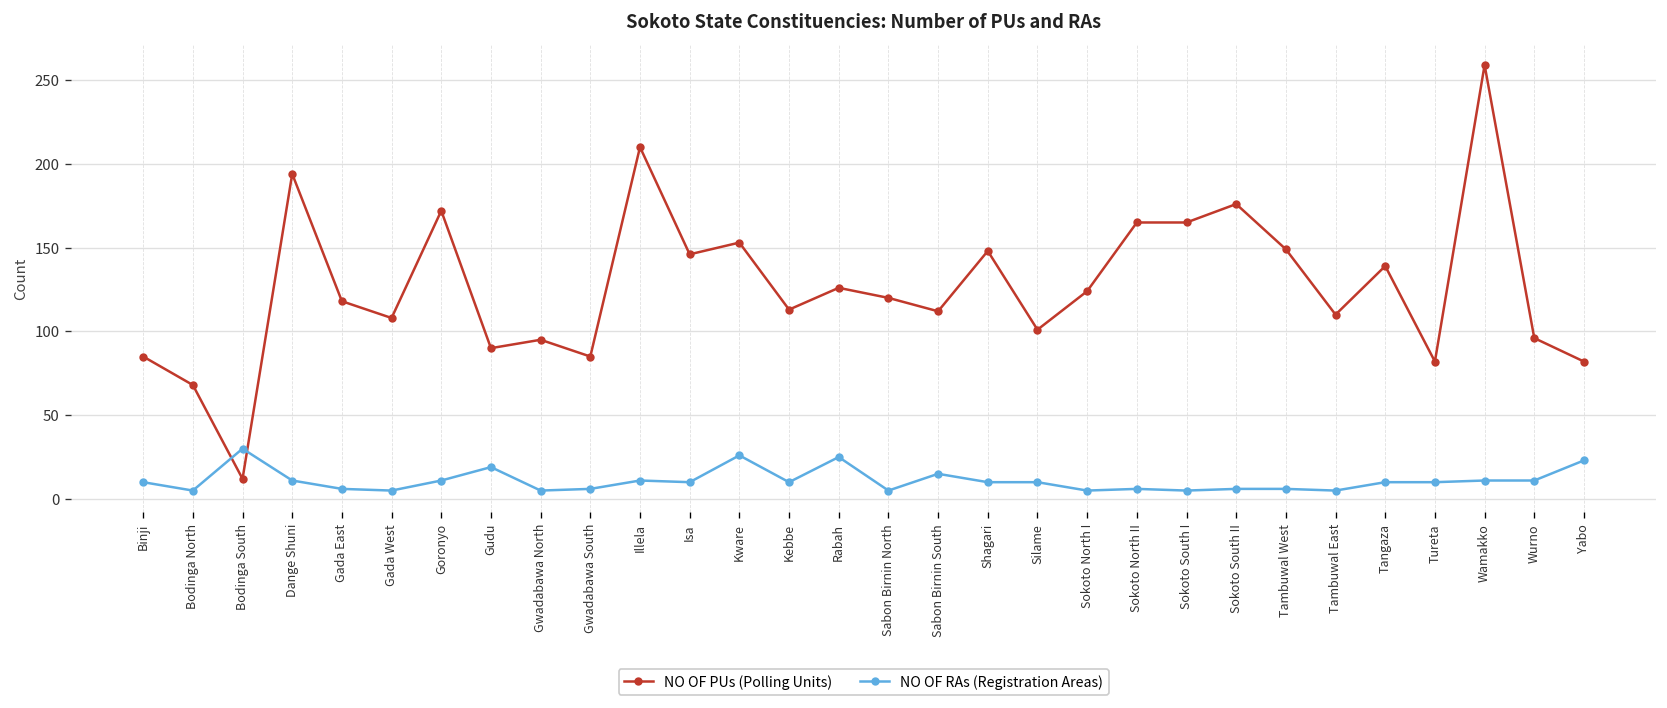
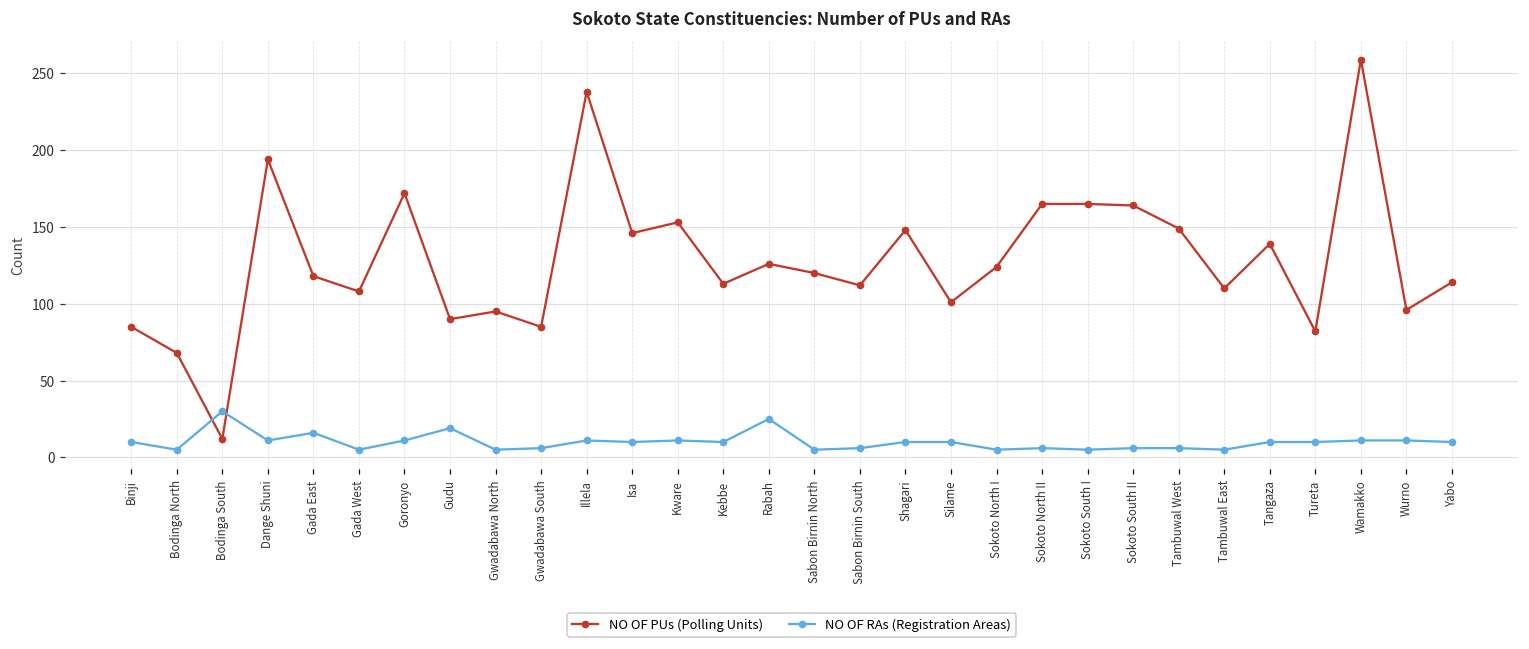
  {
    "NO OF PUs (Polling Units)": {
      "Binji": 85,
      "Bodinga North": 68,
      "Bodinga South": 12,
      "Dange Shuni": 194,
      "Gada East": 118,
      "Gada West": 108,
      "Goronyo": 172,
      "Gudu": 90,
      "Gwadabawa North": 95,
      "Gwadabawa South": 85,
-     "Illela": 210,
+     "Illela": 238,
      "Isa": 146,
      "Kware": 153,
      "Kebbe": 113,
      "Rabah": 126,
      "Sabon Birnin North": 120,
      "Sabon Birnin South": 112,
      "Shagari": 148,
      "Silame": 101,
      "Sokoto North I": 124,
      "Sokoto North II": 165,
      "Sokoto South I": 165,
-     "Sokoto South II": 176,
+     "Sokoto South II": 164,
      "Tambuwal West": 149,
      "Tambuwal East": 110,
      "Tangaza": 139,
      "Tureta": 82,
      "Wamakko": 259,
      "Wurno": 96,
-     "Yabo": 82
+     "Yabo": 114
    },
    "NO OF RAs (Registration Areas)": {
      "Binji": 10,
      "Bodinga North": 5,
      "Bodinga South": 30,
      "Dange Shuni": 11,
-     "Gada East": 6,
+     "Gada East": 16,
      "Gada West": 5,
      "Goronyo": 11,
      "Gudu": 19,
      "Gwadabawa North": 5,
      "Gwadabawa South": 6,
      "Illela": 11,
      "Isa": 10,
-     "Kware": 26,
+     "Kware": 11,
      "Kebbe": 10,
      "Rabah": 25,
      "Sabon Birnin North": 5,
-     "Sabon Birnin South": 15,
+     "Sabon Birnin South": 6,
      "Shagari": 10,
      "Silame": 10,
      "Sokoto North I": 5,
      "Sokoto North II": 6,
      "Sokoto South I": 5,
      "Sokoto South II": 6,
      "Tambuwal West": 6,
      "Tambuwal East": 5,
      "Tangaza": 10,
      "Tureta": 10,
      "Wamakko": 11,
      "Wurno": 11,
-     "Yabo": 23
+     "Yabo": 10
    }
  }
